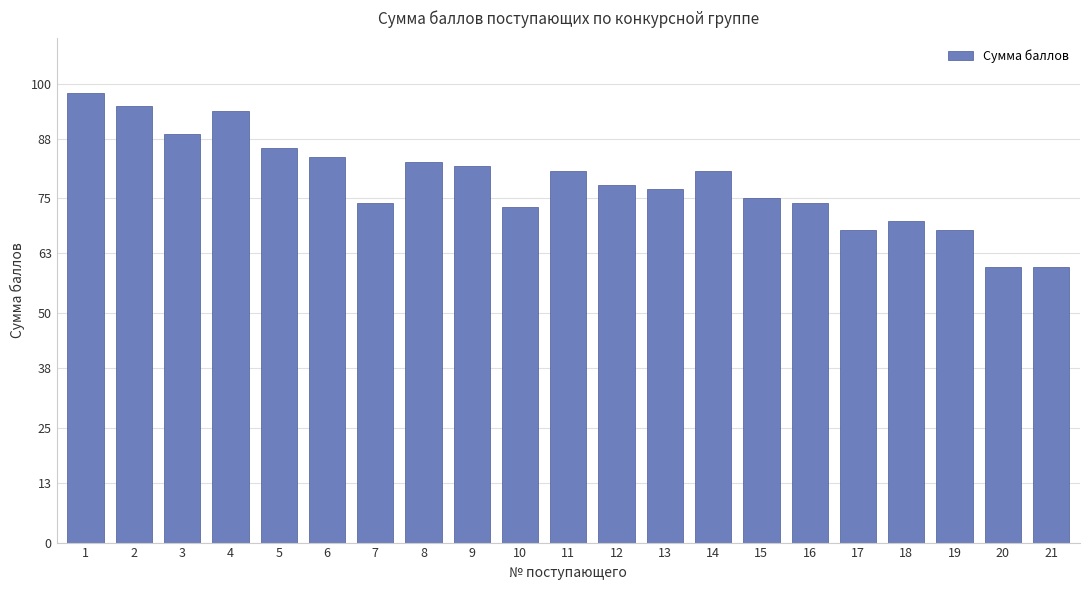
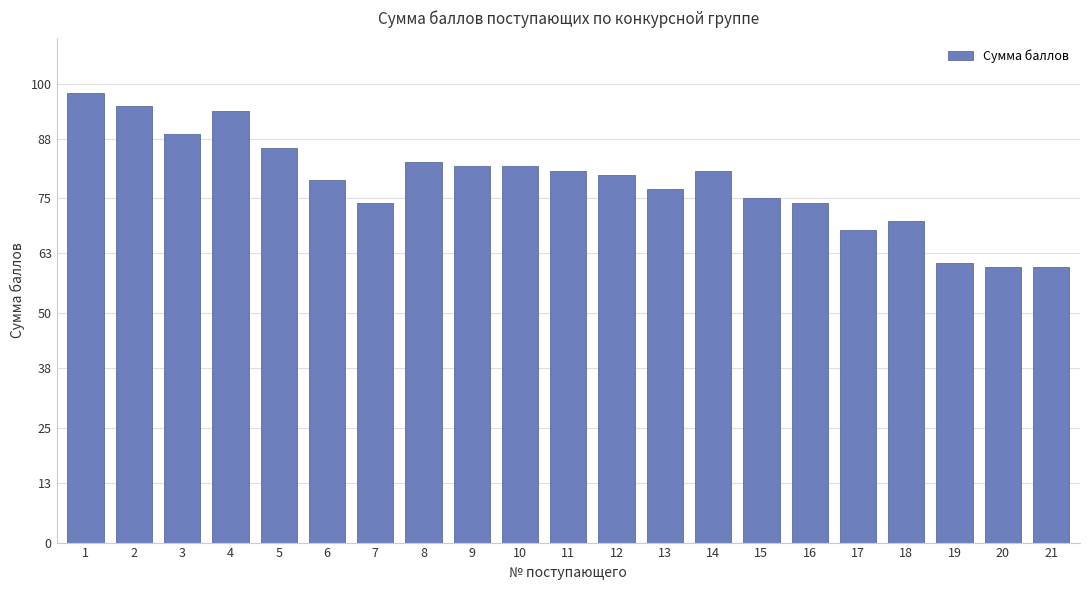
  {
    "1": 98,
    "2": 95,
    "3": 89,
    "4": 94,
    "5": 86,
-   "6": 84,
+   "6": 79,
    "7": 74,
    "8": 83,
    "9": 82,
-   "10": 73,
+   "10": 82,
    "11": 81,
-   "12": 78,
+   "12": 80,
    "13": 77,
    "14": 81,
    "15": 75,
    "16": 74,
    "17": 68,
    "18": 70,
-   "19": 68,
+   "19": 61,
    "20": 60,
    "21": 60
  }
